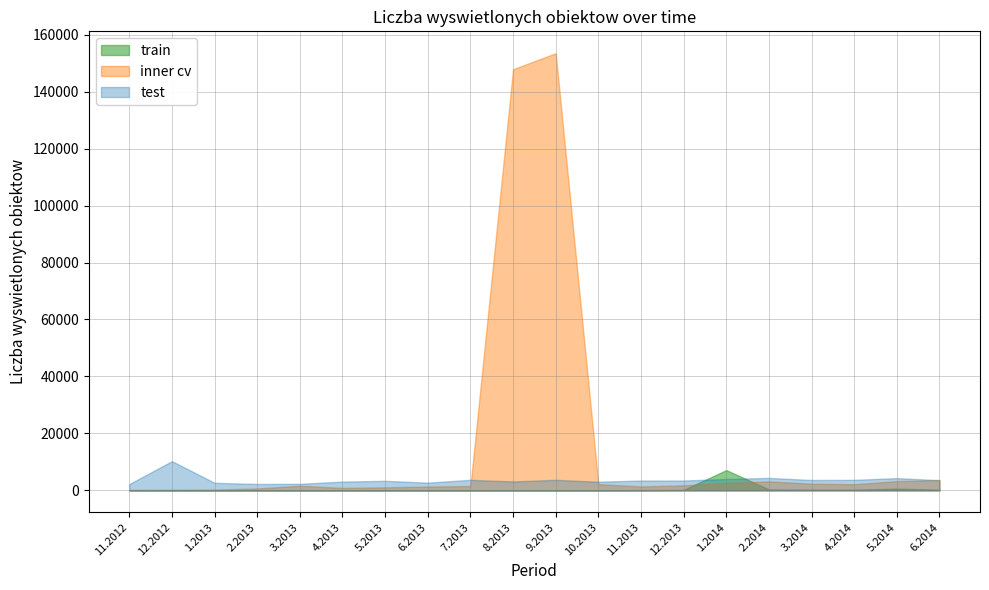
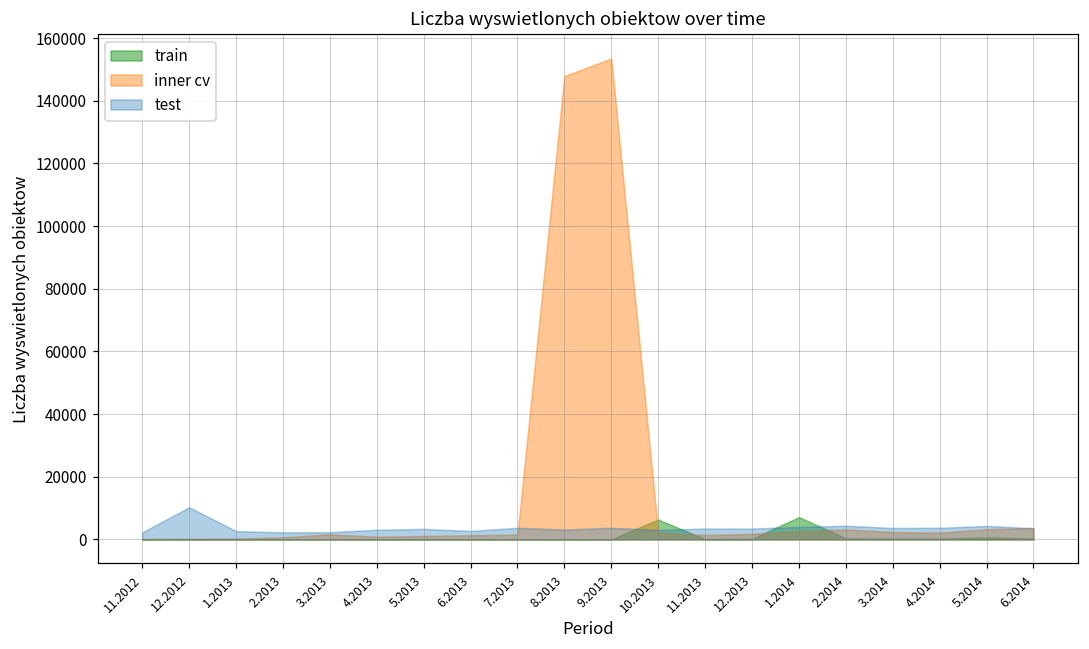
  {
    "train": {
      "3.2013": 0,
-     "10.2013": 0,
+     "10.2013": 6000,
      "1.2014": 7000
    },
    "inner cv": {
      "5.2013": 1000,
      "6.2013": 1000,
      "7.2013": 2000,
      "8.2013": 148000,
      "9.2013": 154000,
      "11.2013": 1000,
      "12.2013": 2000,
      "1.2014": 3000,
      "2.2014": 3000,
      "3.2014": 2000,
      "4.2014": 2000,
      "5.2014": 3000
    },
    "test": {
      "11.2012": 2000,
      "12.2012": 10000,
      "1.2013": 3000,
      "2.2013": 2000,
      "4.2013": 3000,
      "5.2013": 3000,
      "6.2013": 3000,
      "7.2013": 4000,
      "8.2013": 3000,
      "9.2013": 4000,
      "11.2013": 3000,
      "12.2013": 3000,
      "1.2014": 4000,
      "2.2014": 4000,
      "3.2014": 4000,
      "4.2014": 4000,
      "5.2014": 4000
    }
  }
